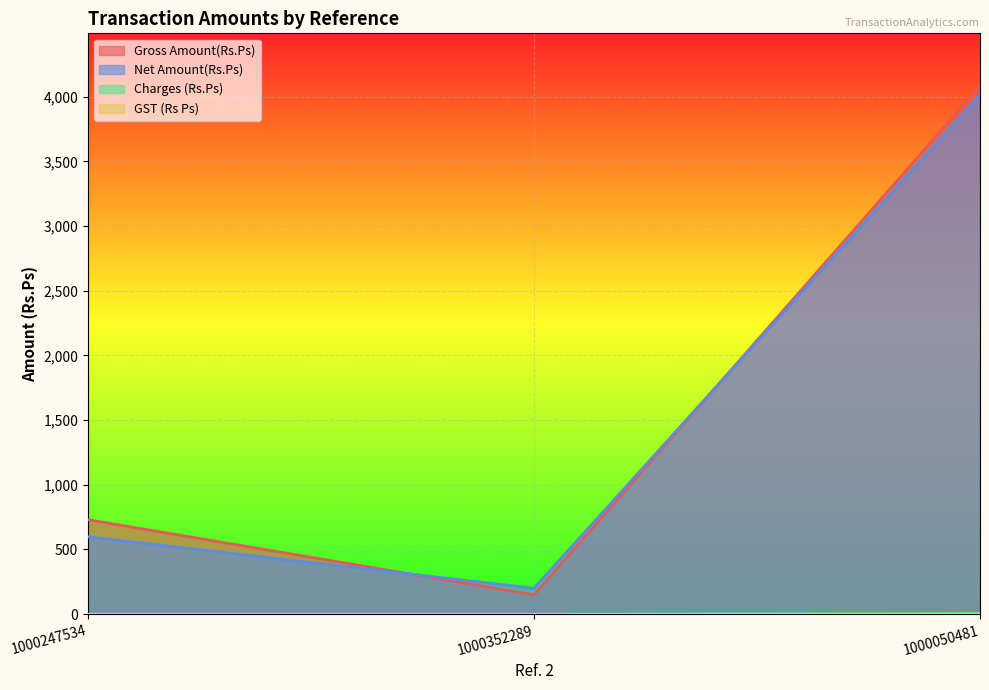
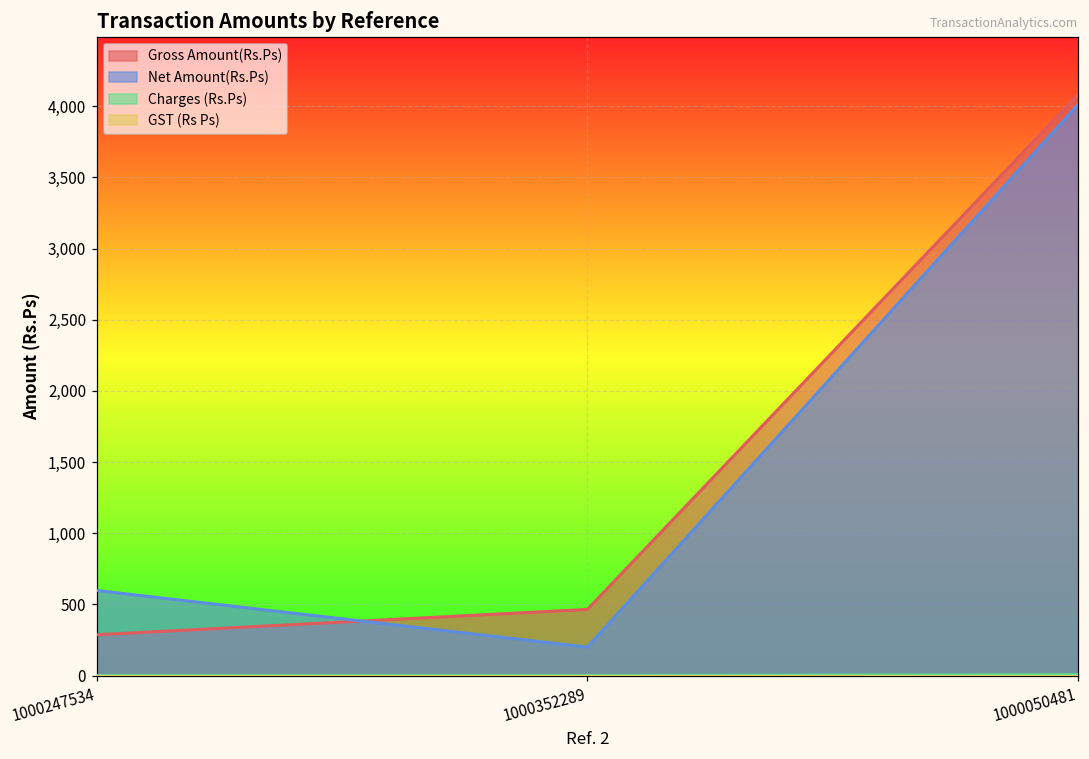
  {
    "Gross Amount(Rs.Ps)": {
-     "1000247534": "730",
-     "1000352289": "150",
+     "1000247534": "290",
+     "1000352289": "470",
      "1000050481": "4,080"
    },
    "Net Amount(Rs.Ps)": {
      "1000247534": "600",
      "1000352289": "200",
      "1000050481": "4,010"
    }
  }
